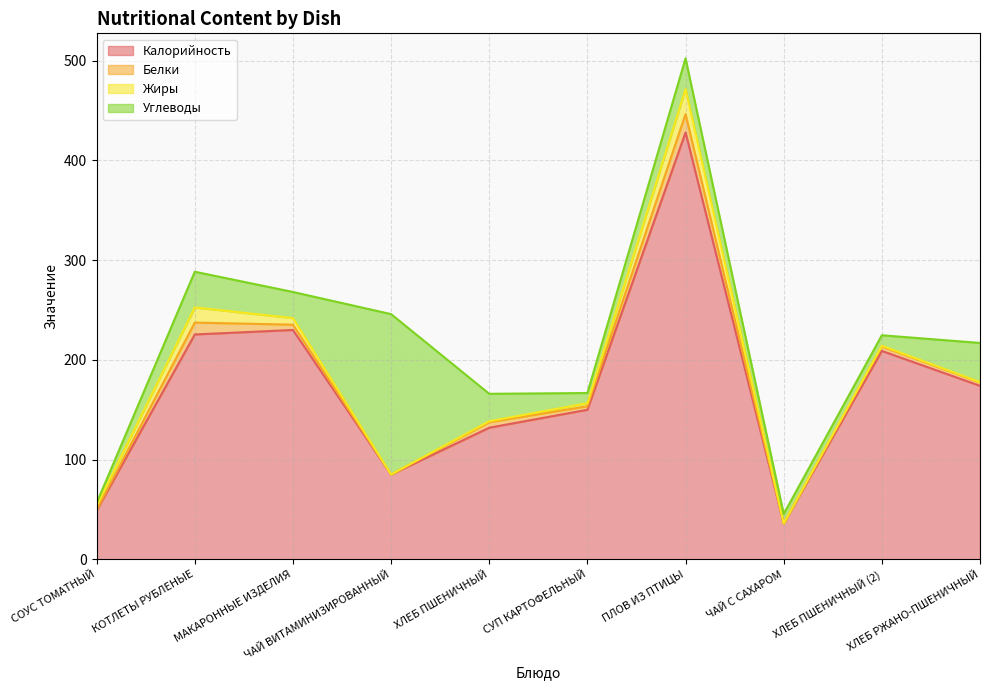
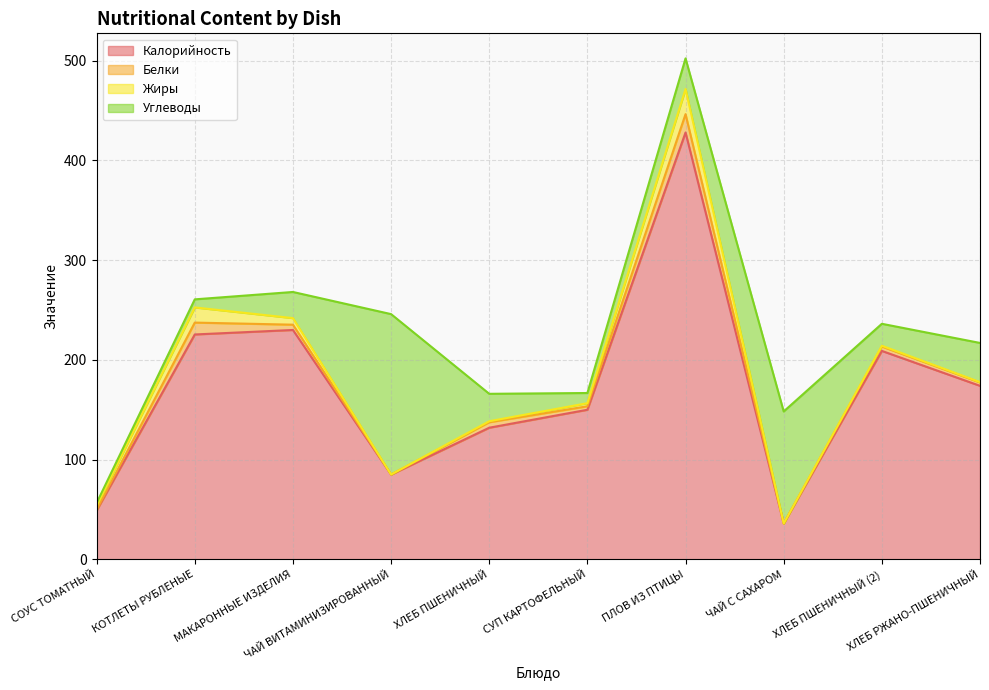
  {
    "Калорийность": {
      "КОТЛЕТЫ РУБЛЕНЫЕ": 230,
      "МАКАРОННЫЕ ИЗДЕЛИЯ": 230,
      "ХЛЕБ ПШЕНИЧНЫЙ": 130,
      "СУП КАРТОФЕЛЬНЫЙ": 150,
      "ПЛОВ ИЗ ПТИЦЫ": 430,
      "ХЛЕБ ПШЕНИЧНЫЙ (2)": 210,
      "ХЛЕБ РЖАНО-ПШЕНИЧНЫЙ": 170
    },
    "Углеводы": {
      "СОУС ТОМАТНЫЙ": 0,
-     "КОТЛЕТЫ РУБЛЕНЫЕ": 40,
+     "КОТЛЕТЫ РУБЛЕНЫЕ": 10,
      "МАКАРОННЫЕ ИЗДЕЛИЯ": 30,
      "ЧАЙ ВИТАМИНИЗИРОВАННЫЙ": 160,
      "ХЛЕБ ПШЕНИЧНЫЙ": 30,
      "СУП КАРТОФЕЛЬНЫЙ": 10,
      "ПЛОВ ИЗ ПТИЦЫ": 30,
-     "ЧАЙ С САХАРОМ": 10,
-     "ХЛЕБ ПШЕНИЧНЫЙ (2)": 10,
+     "ЧАЙ С САХАРОМ": 110,
+     "ХЛЕБ ПШЕНИЧНЫЙ (2)": 20,
      "ХЛЕБ РЖАНО-ПШЕНИЧНЫЙ": 40
    }
  }
